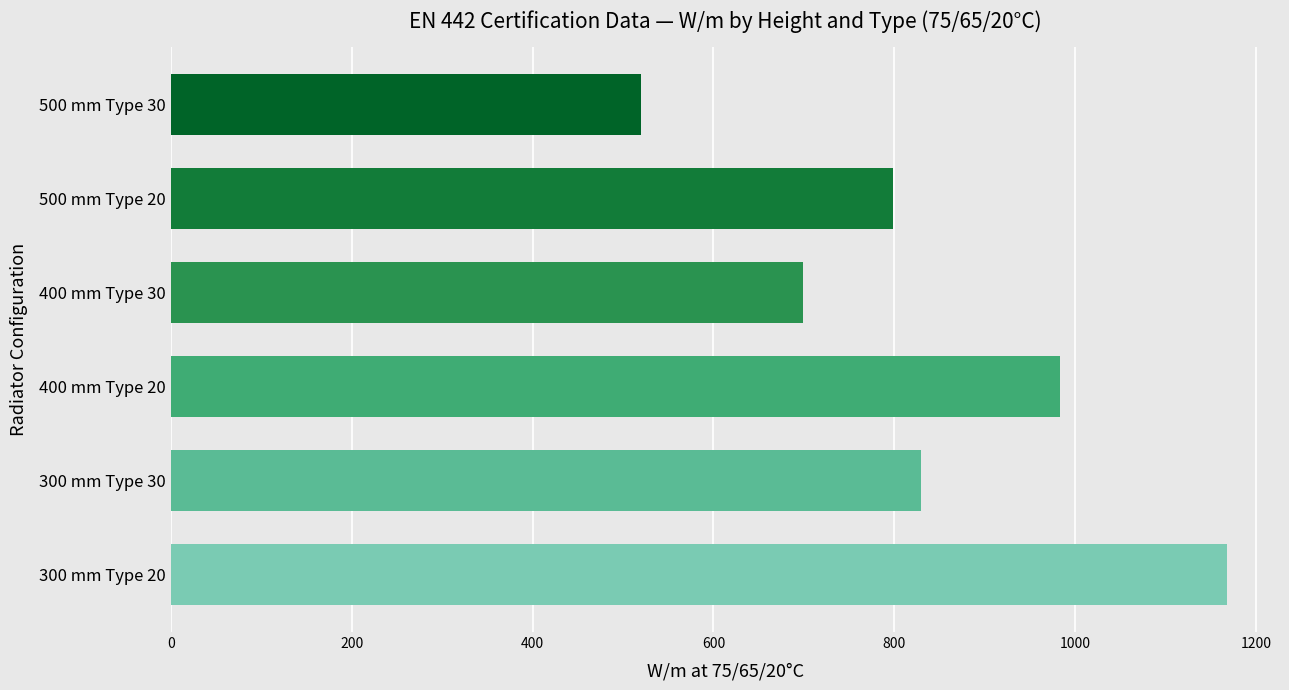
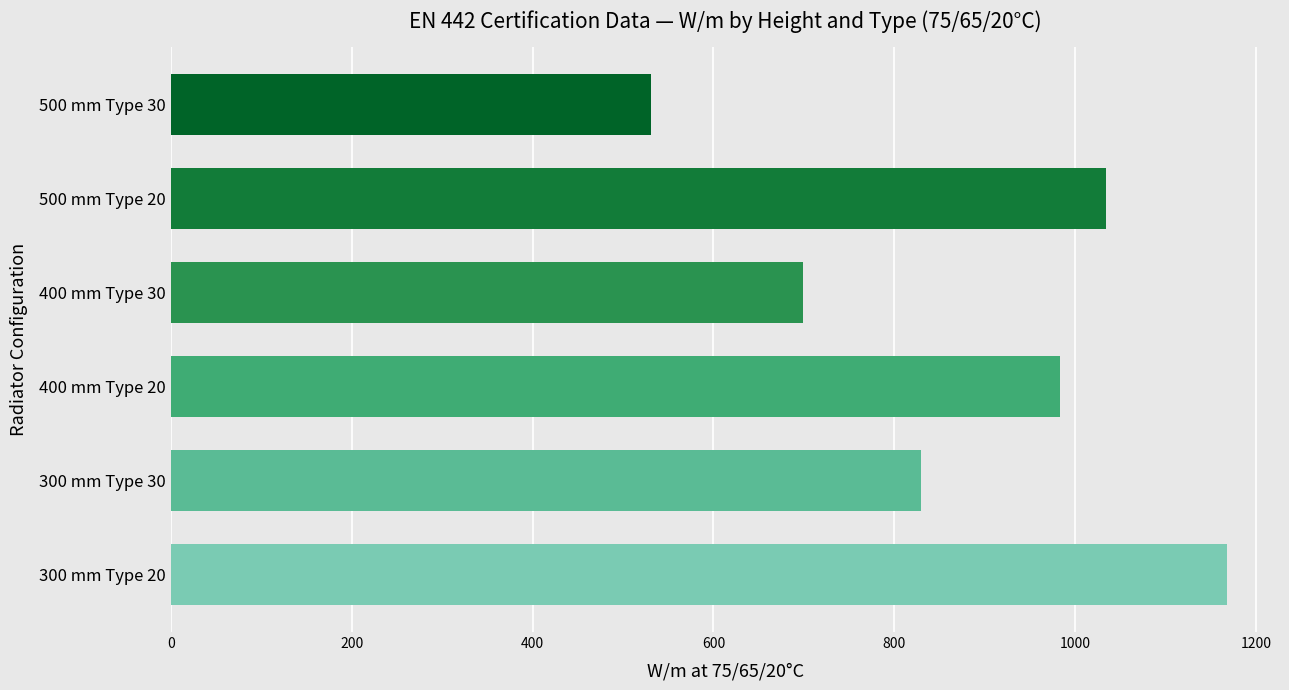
  {
-   "500 mm Type 30": 520,
-   "500 mm Type 20": 800,
+   "500 mm Type 30": 530,
+   "500 mm Type 20": 1030,
    "400 mm Type 30": 700,
    "400 mm Type 20": 980,
    "300 mm Type 30": 830,
    "300 mm Type 20": 1170
  }
